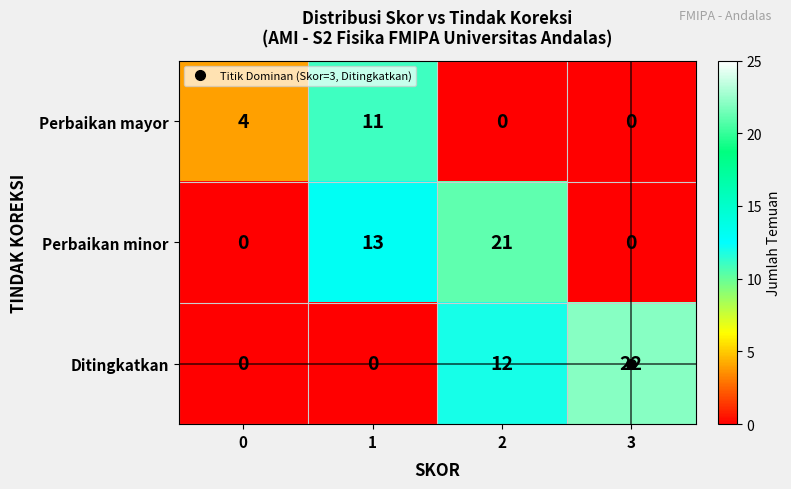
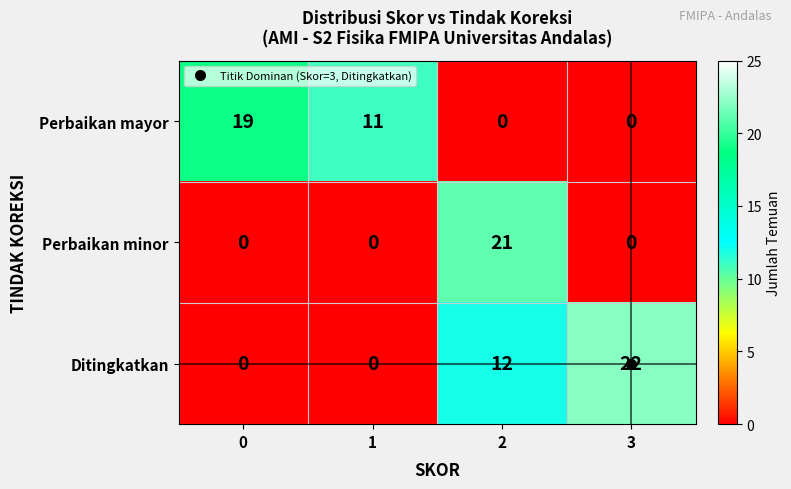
  {
    "Perbaikan mayor": {
-     "0": 4,
+     "0": 19,
      "1": 11,
      "2": 0,
      "3": 0
    },
    "Perbaikan minor": {
      "0": 0,
-     "1": 13,
+     "1": 0,
      "2": 21,
      "3": 0
    },
    "Ditingkatkan": {
      "0": 0,
      "1": 0,
      "2": 12
    }
  }
